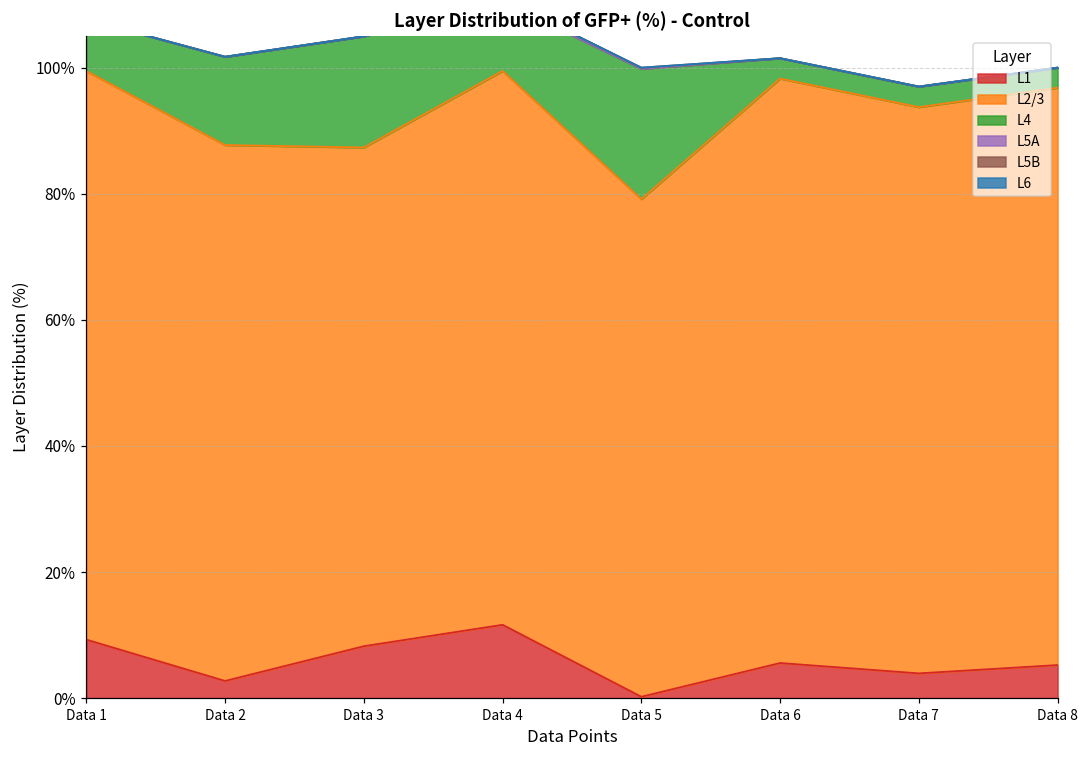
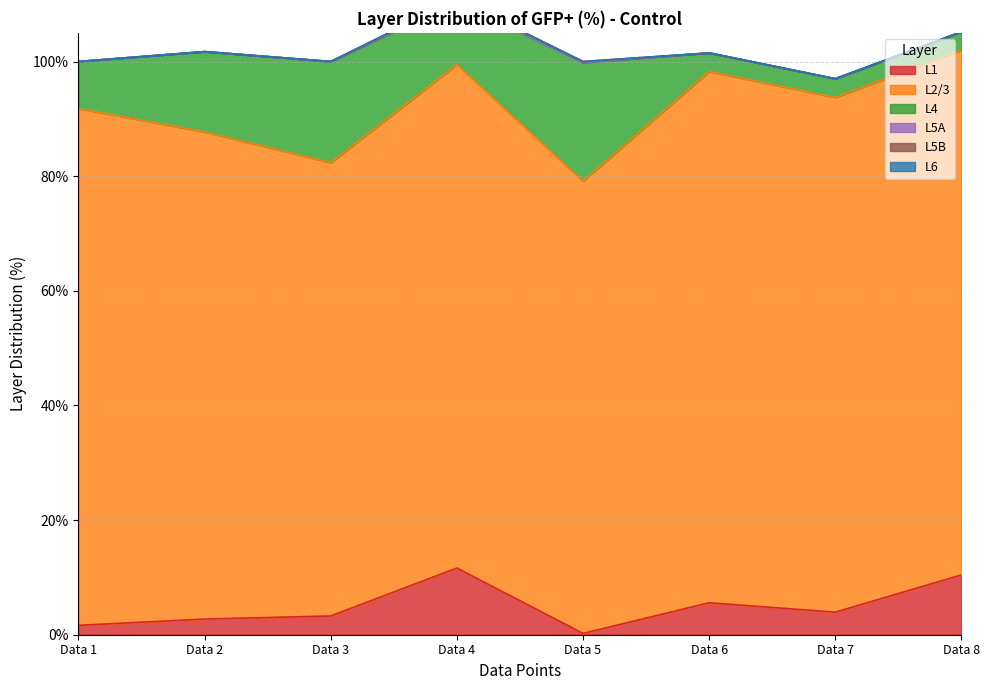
  {
    "L1": {
-     "Data 1": "9%",
+     "Data 1": "2%",
      "Data 2": "3%",
-     "Data 3": "8%",
+     "Data 3": "3%",
      "Data 4": "12%",
      "Data 5": "0%",
      "Data 6": "6%",
      "Data 7": "4%",
-     "Data 8": "5%"
+     "Data 8": "10%"
    },
    "L2/3": {
      "Data 1": "90%",
      "Data 2": "85%",
      "Data 3": "79%",
      "Data 4": "88%",
      "Data 5": "79%",
      "Data 6": "93%",
      "Data 7": "90%",
      "Data 8": "92%"
    }
  }
